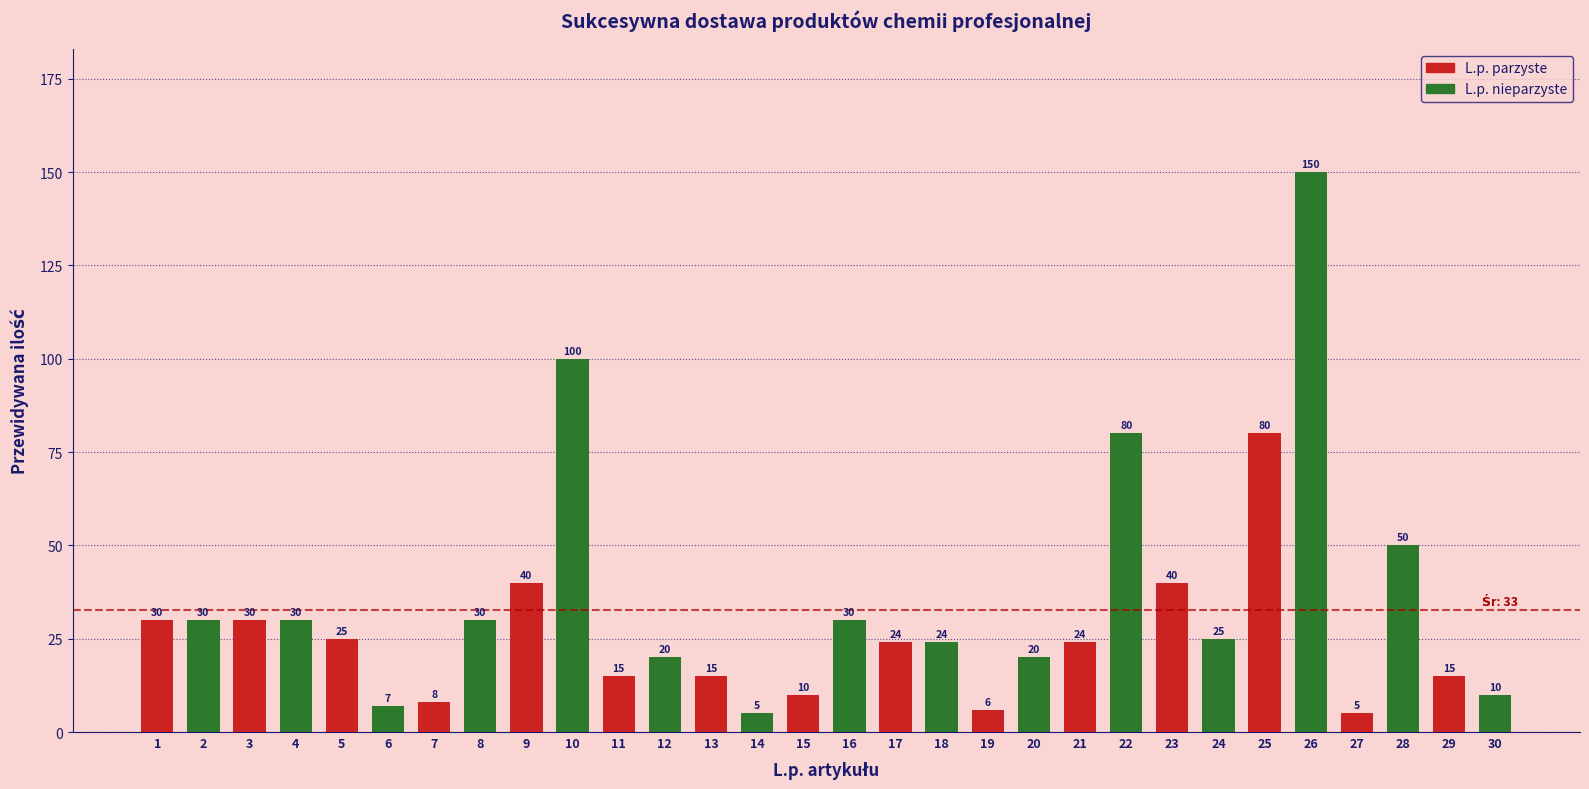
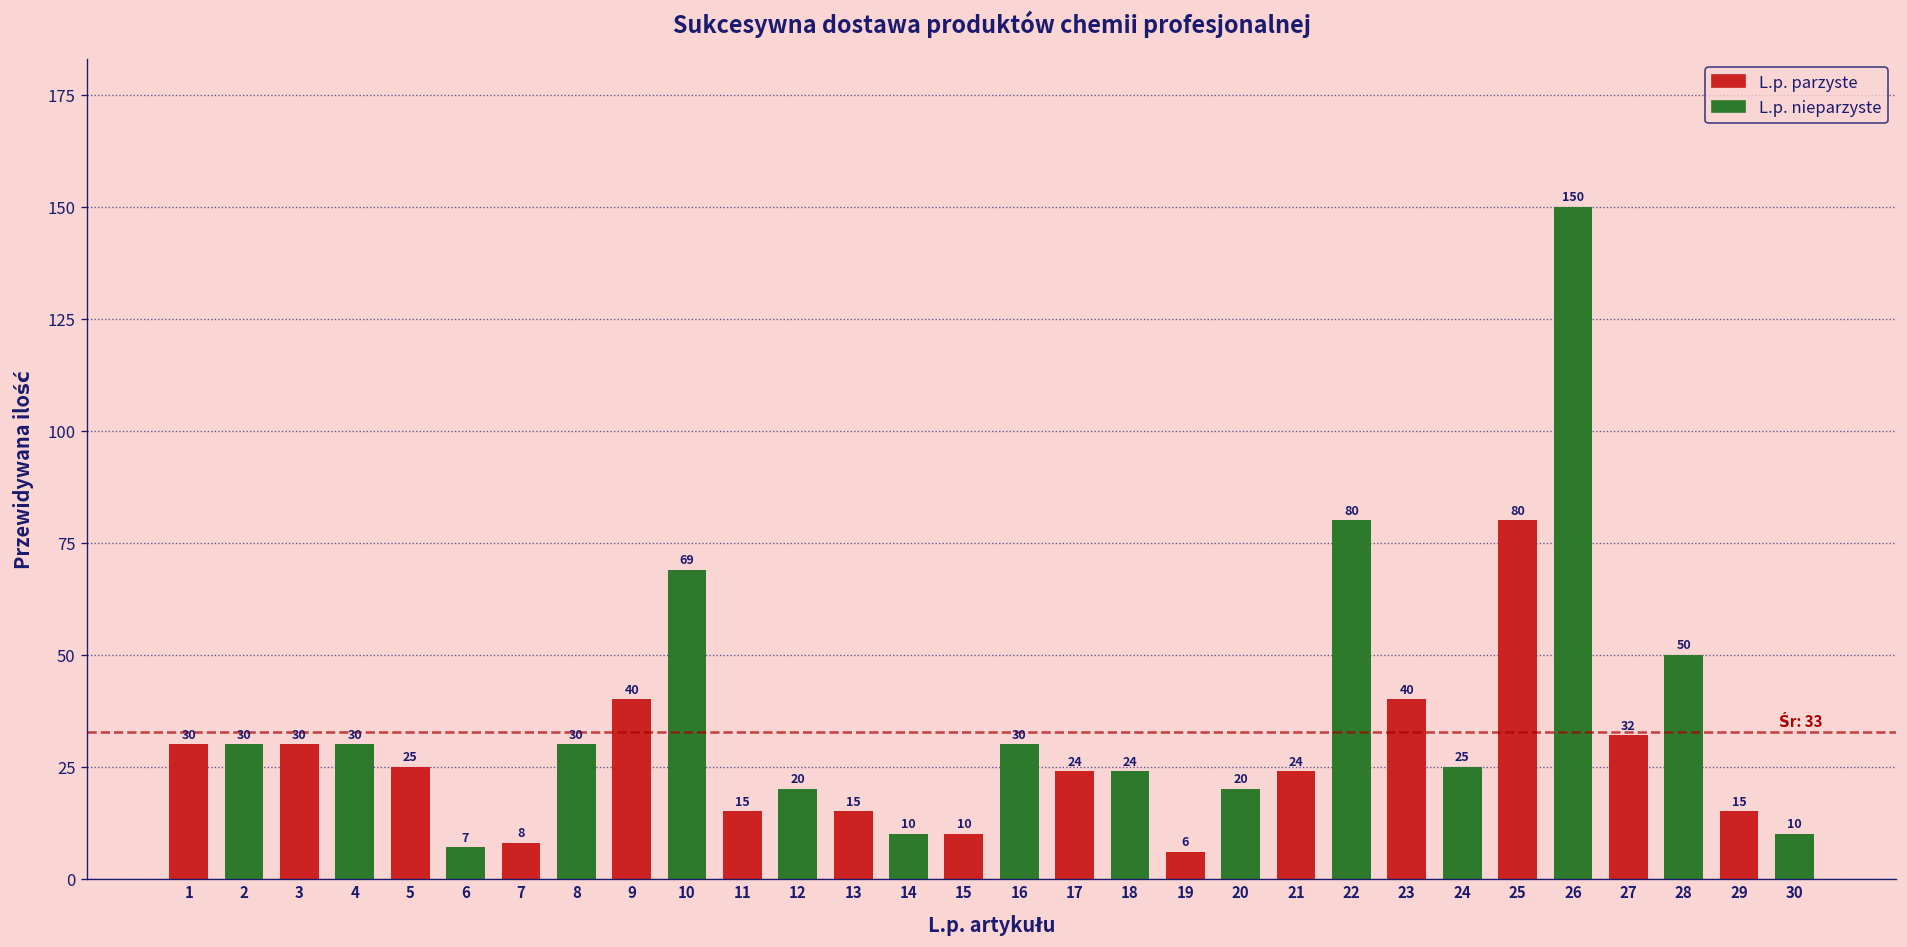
  {
    "1": 30,
    "2": 30,
    "3": 30,
    "4": 30,
    "5": 25,
    "6": 7,
    "7": 8,
    "8": 30,
    "9": 40,
-   "10": 100,
+   "10": 69,
    "11": 15,
    "12": 20,
    "13": 15,
-   "14": 5,
+   "14": 10,
    "15": 10,
    "16": 30,
    "17": 24,
    "18": 24,
    "19": 6,
    "20": 20,
    "21": 24,
    "22": 80,
    "23": 40,
    "24": 25,
    "25": 80,
    "26": 150,
-   "27": 5,
+   "27": 32,
    "28": 50,
    "29": 15,
    "30": 10
  }
